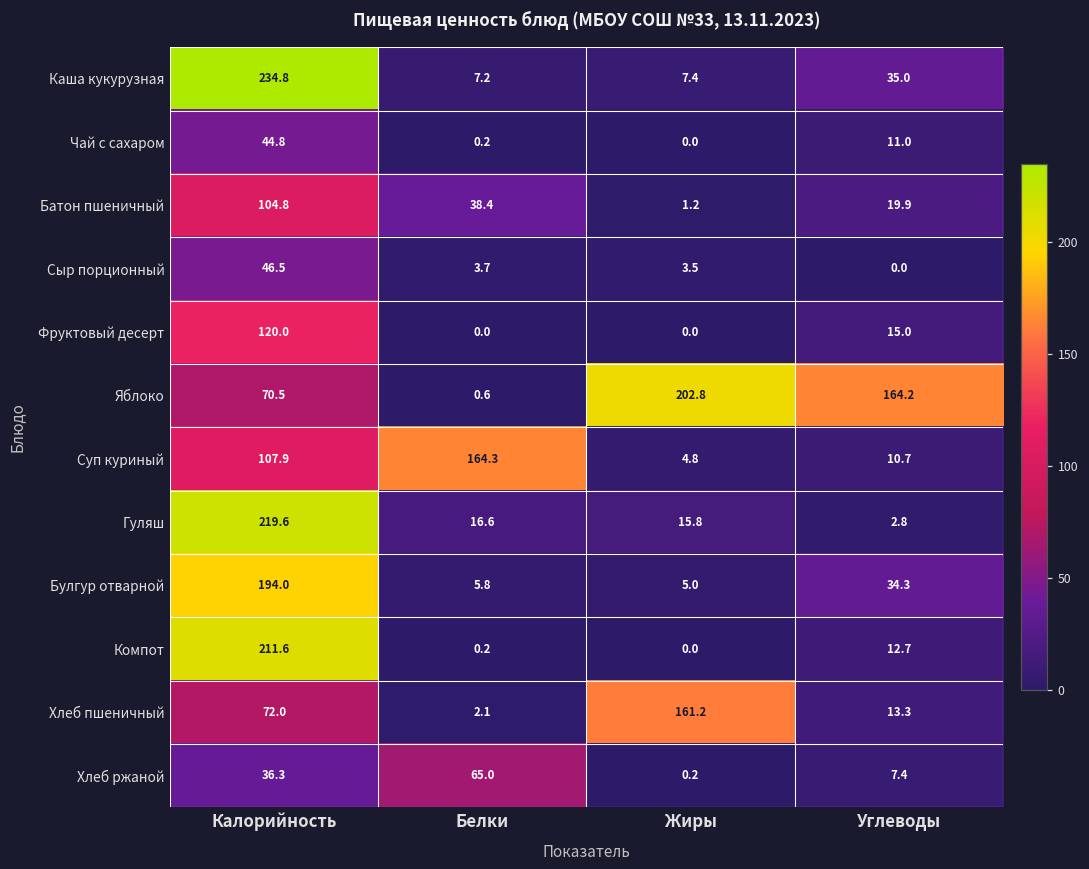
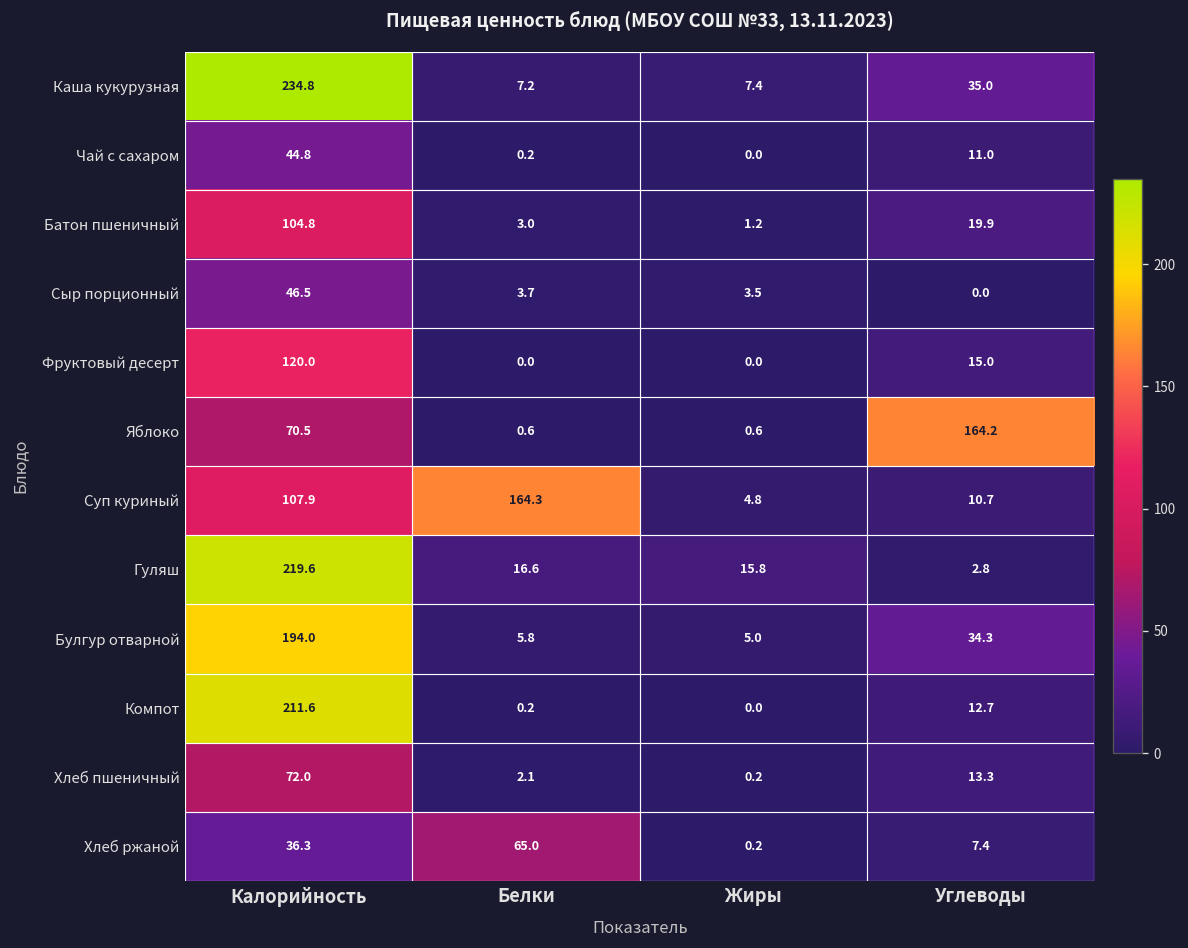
  {
    "Каша кукурузная": {
      "Калорийность": 234.8,
      "Белки": 7.2,
      "Жиры": 7.4,
      "Углеводы": 35.0
    },
    "Чай с сахаром": {
      "Калорийность": 44.8,
      "Белки": 0.2,
      "Жиры": 0.0,
      "Углеводы": 11.0
    },
    "Батон пшеничный": {
      "Калорийность": 104.8,
-     "Белки": 38.4,
+     "Белки": 3.0,
      "Жиры": 1.2,
      "Углеводы": 19.9
    },
    "Сыр порционный": {
      "Калорийность": 46.5,
      "Белки": 3.7,
      "Жиры": 3.5,
      "Углеводы": 0.0
    },
    "Фруктовый десерт": {
      "Калорийность": 120.0,
      "Белки": 0.0,
      "Жиры": 0.0,
      "Углеводы": 15.0
    },
    "Яблоко": {
      "Калорийность": 70.5,
      "Белки": 0.6,
-     "Жиры": 202.8,
+     "Жиры": 0.6,
      "Углеводы": 164.2
    },
    "Суп куриный": {
      "Калорийность": 107.9,
      "Белки": 164.3,
      "Жиры": 4.8,
      "Углеводы": 10.7
    },
    "Гуляш": {
      "Калорийность": 219.6,
      "Белки": 16.6,
      "Жиры": 15.8,
      "Углеводы": 2.8
    },
    "Булгур отварной": {
      "Калорийность": 194.0,
      "Белки": 5.8,
      "Жиры": 5.0,
      "Углеводы": 34.3
    },
    "Компот": {
      "Калорийность": 211.6,
      "Белки": 0.2,
      "Жиры": 0.0,
      "Углеводы": 12.7
    },
    "Хлеб пшеничный": {
      "Калорийность": 72.0,
      "Белки": 2.1,
-     "Жиры": 161.2,
+     "Жиры": 0.2,
      "Углеводы": 13.3
    },
    "Хлеб ржаной": {
      "Калорийность": 36.3,
      "Белки": 65.0,
      "Жиры": 0.2,
      "Углеводы": 7.4
    }
  }
